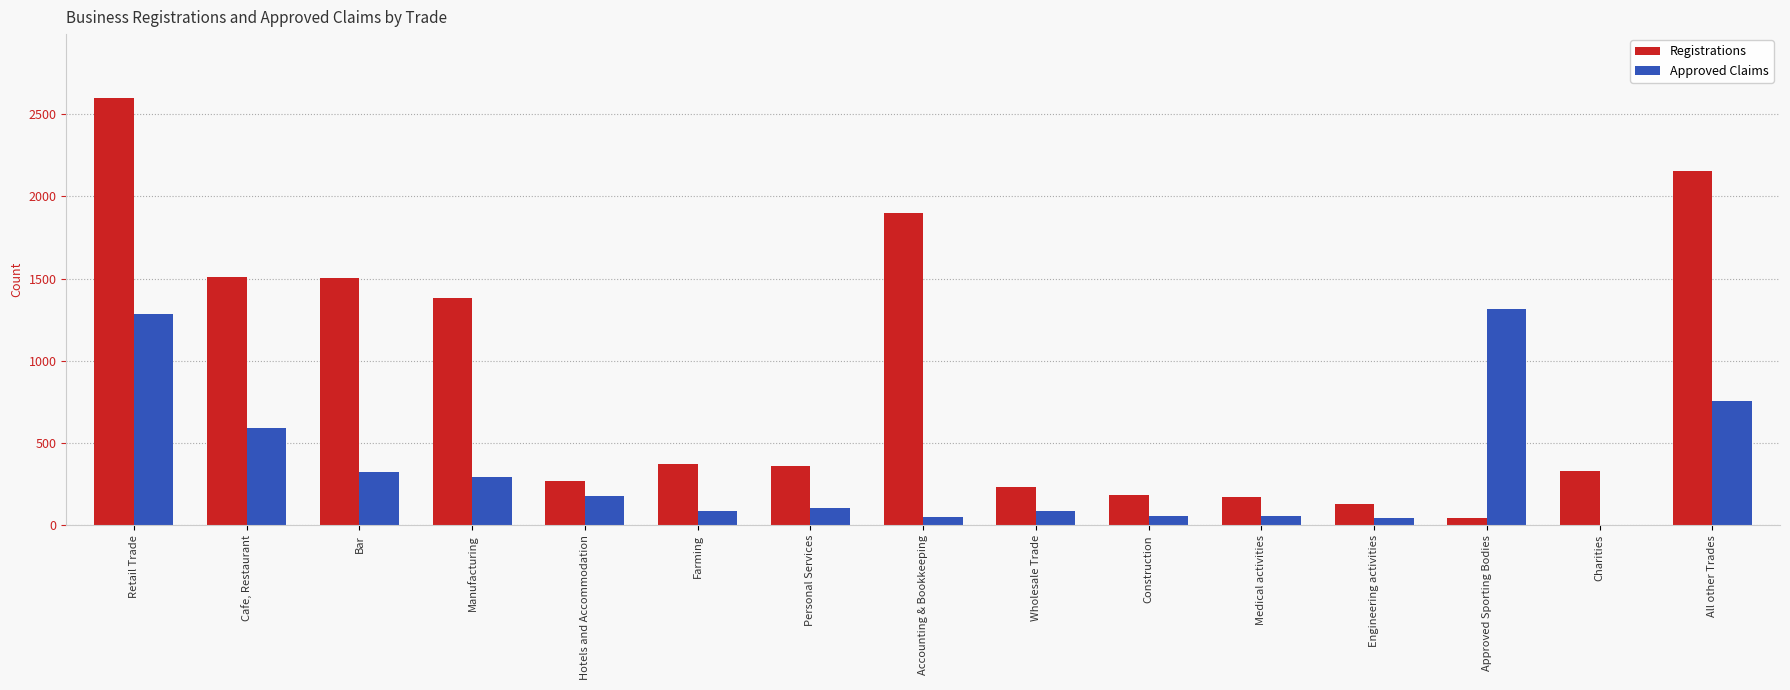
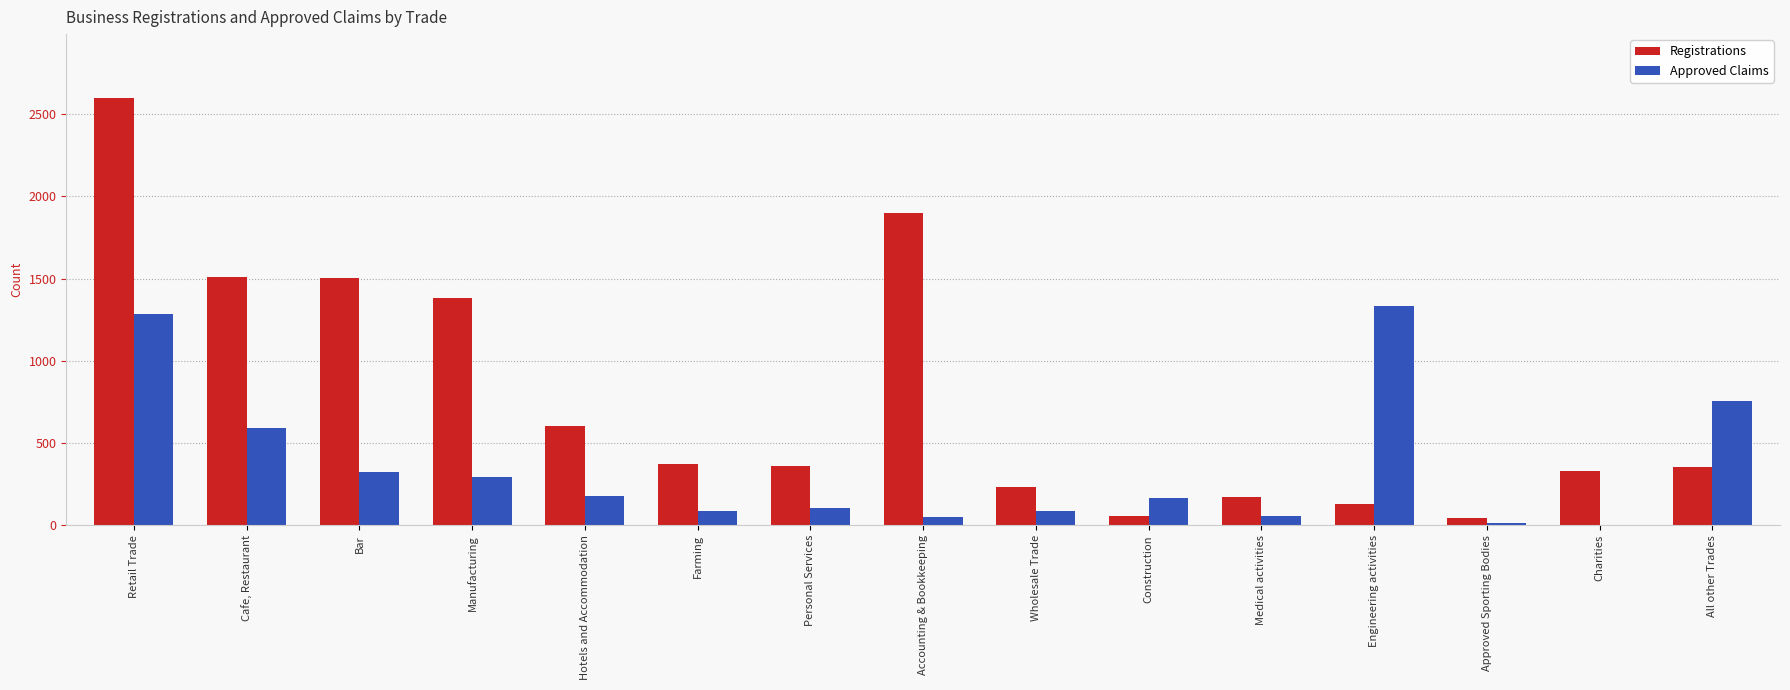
  {
    "Registrations": {
      "Retail Trade": 2600,
      "Cafe, Restaurant": 1510,
      "Bar": 1500,
      "Manufacturing": 1380,
-     "Hotels and Accommodation": 270,
+     "Hotels and Accommodation": 610,
      "Farming": 380,
      "Personal Services": 360,
      "Accounting & Bookkeeping": 1900,
      "Wholesale Trade": 230,
-     "Construction": 180,
+     "Construction": 60,
      "Medical activities": 170,
      "Engineering activities": 130,
      "Approved Sporting Bodies": 40,
      "Charities": 330,
-     "All other Trades": 2150
+     "All other Trades": 350
    },
    "Approved Claims": {
      "Retail Trade": 1290,
      "Cafe, Restaurant": 590,
      "Bar": 330,
      "Manufacturing": 300,
      "Hotels and Accommodation": 180,
      "Farming": 90,
      "Personal Services": 110,
      "Accounting & Bookkeeping": 50,
      "Wholesale Trade": 90,
-     "Construction": 60,
+     "Construction": 160,
      "Medical activities": 60,
-     "Engineering activities": 40,
-     "Approved Sporting Bodies": 1320,
+     "Engineering activities": 1330,
+     "Approved Sporting Bodies": 20,
      "All other Trades": 750
    }
  }
